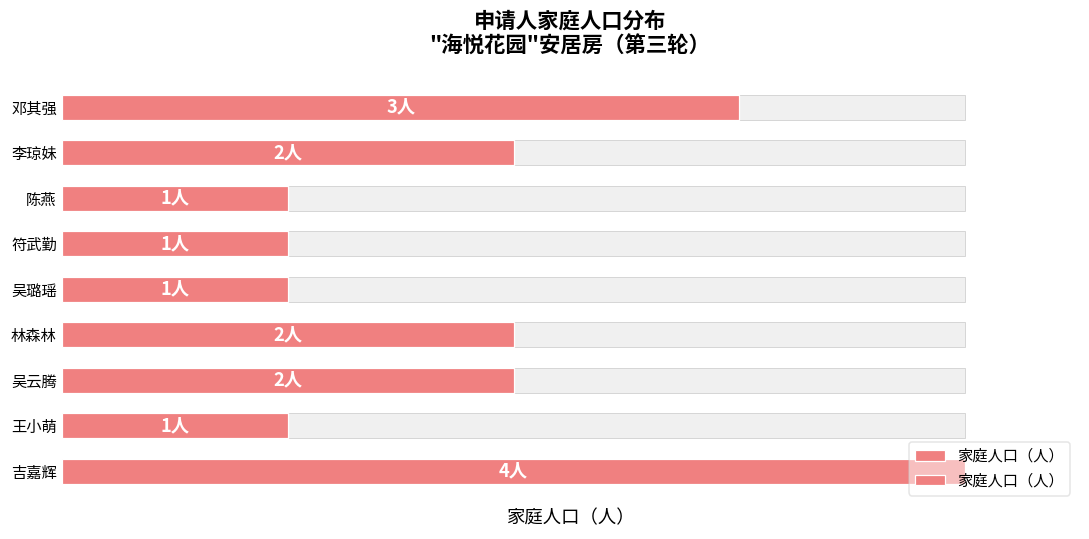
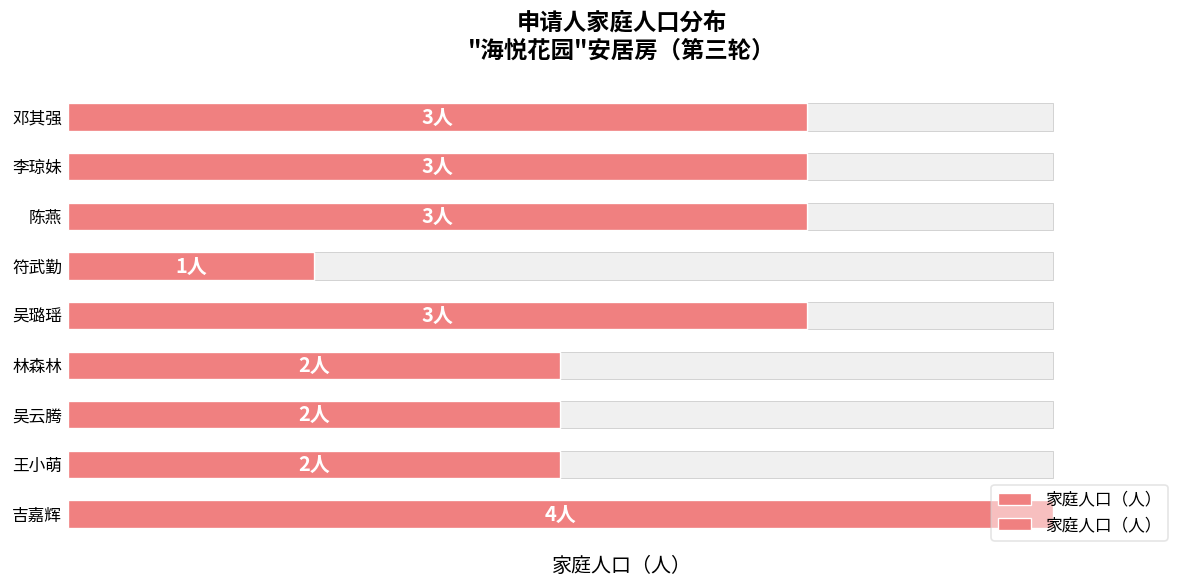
  {
    "家庭人口（人）": {
-     "李琼妹": "2人",
-     "陈燕": "1人",
-     "吴璐瑶": "1人",
-     "王小萌": "1人"
+     "李琼妹": "3人",
+     "陈燕": "3人",
+     "吴璐瑶": "3人",
+     "王小萌": "2人"
    }
  }
